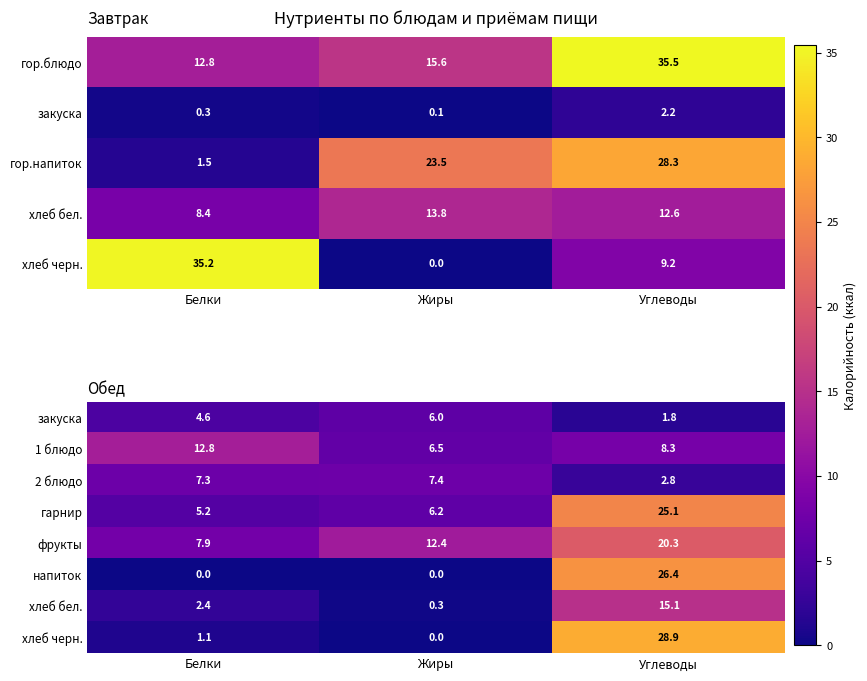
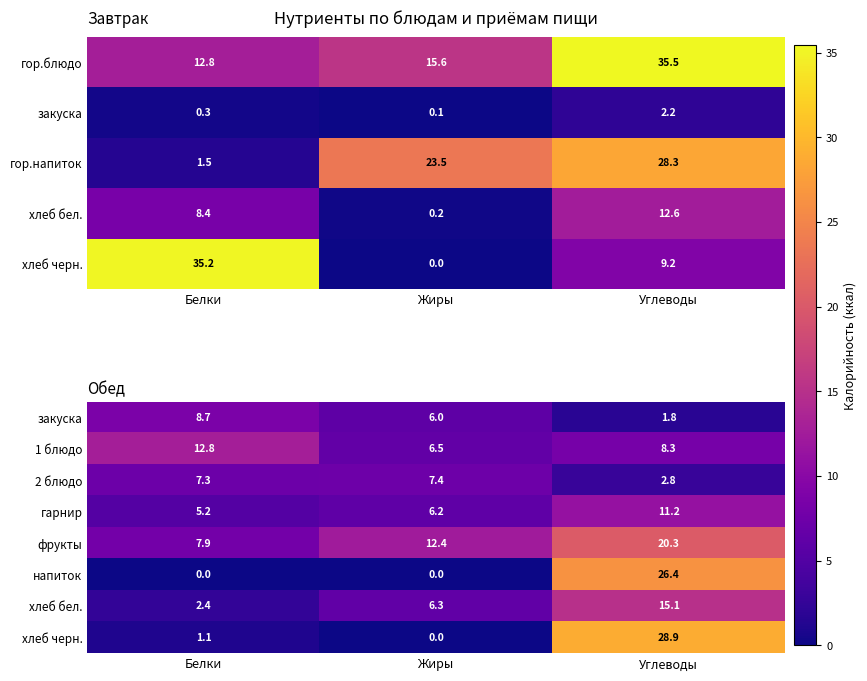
  {
    "Нутриенты по блюдам и приёмам пищи": {
      "гор.блюдо": {
        "Белки": 12.8,
        "Жиры": 15.6,
        "Углеводы": 35.5
      },
      "закуска": {
        "Белки": 0.3,
        "Жиры": 0.1,
        "Углеводы": 2.2
      },
      "гор.напиток": {
        "Белки": 1.5,
        "Жиры": 23.5,
        "Углеводы": 28.3
      },
      "хлеб бел.": {
        "Белки": 8.4,
-       "Жиры": 13.8,
+       "Жиры": 0.2,
        "Углеводы": 12.6
      },
      "хлеб черн.": {
        "Белки": 35.2,
        "Жиры": 0.0,
        "Углеводы": 9.2
      }
    },
    "Обед": {
      "закуска": {
-       "Белки": 4.6,
+       "Белки": 8.7,
        "Жиры": 6.0,
        "Углеводы": 1.8
      },
      "1 блюдо": {
        "Белки": 12.8,
        "Жиры": 6.5,
        "Углеводы": 8.3
      },
      "2 блюдо": {
        "Белки": 7.3,
        "Жиры": 7.4,
        "Углеводы": 2.8
      },
      "гарнир": {
        "Белки": 5.2,
        "Жиры": 6.2,
-       "Углеводы": 25.1
+       "Углеводы": 11.2
      },
      "фрукты": {
        "Белки": 7.9,
        "Жиры": 12.4,
        "Углеводы": 20.3
      },
      "напиток": {
        "Белки": 0.0,
        "Жиры": 0.0,
        "Углеводы": 26.4
      },
      "хлеб бел.": {
        "Белки": 2.4,
-       "Жиры": 0.3,
+       "Жиры": 6.3,
        "Углеводы": 15.1
      },
      "хлеб черн.": {
        "Белки": 1.1,
        "Жиры": 0.0,
        "Углеводы": 28.9
      }
    }
  }
